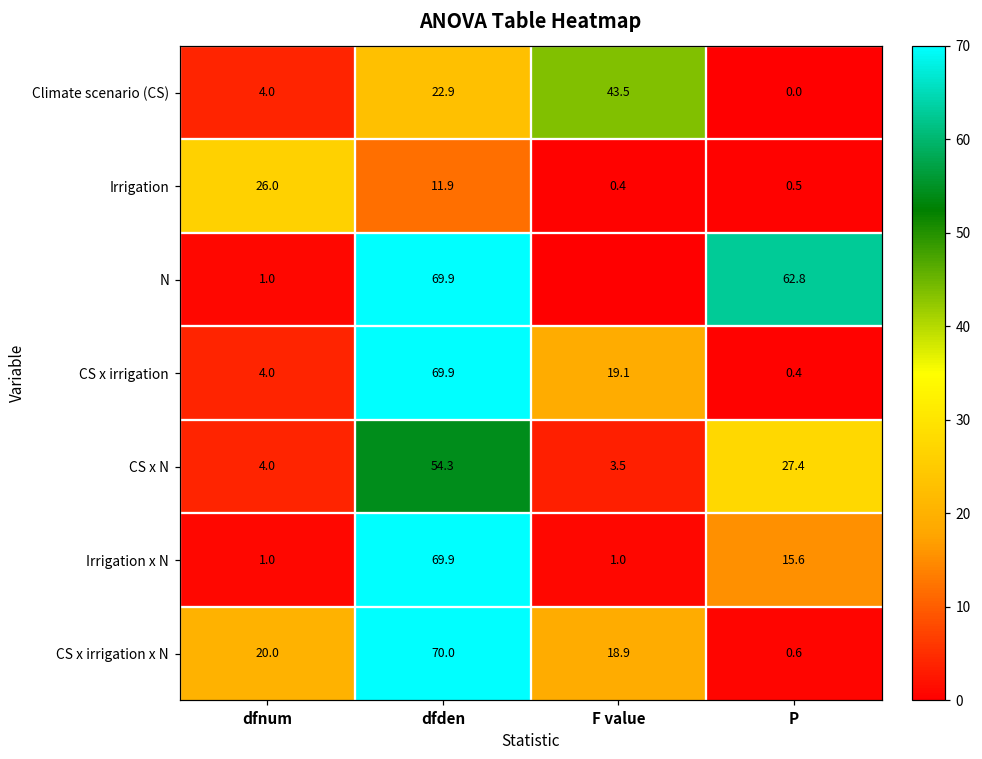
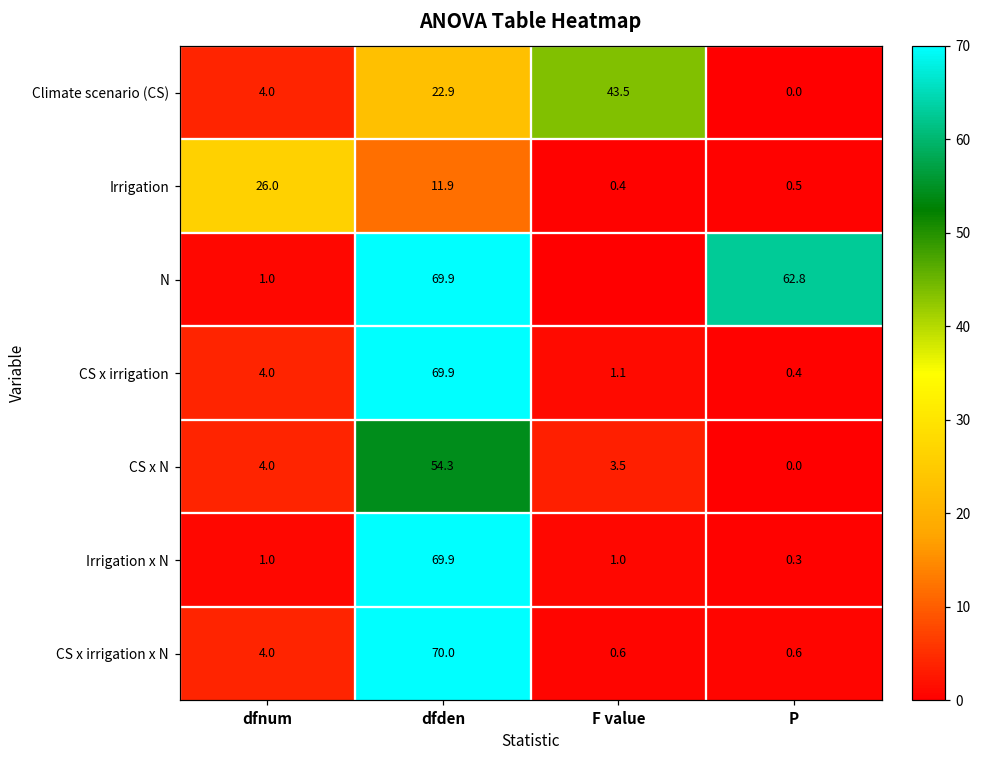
  {
    "Climate scenario (CS)": {
      "dfnum": 4.0,
      "dfden": 22.9,
      "F value": 43.5,
      "P": 0.0
    },
    "Irrigation": {
      "dfnum": 26.0,
      "dfden": 11.9,
      "F value": 0.4,
      "P": 0.5
    },
    "N": {
      "dfnum": 1.0,
      "dfden": 69.9,
      "P": 62.8
    },
    "CS x irrigation": {
      "dfnum": 4.0,
      "dfden": 69.9,
-     "F value": 19.1,
+     "F value": 1.1,
      "P": 0.4
    },
    "CS x N": {
      "dfnum": 4.0,
      "dfden": 54.3,
      "F value": 3.5,
-     "P": 27.4
+     "P": 0.0
    },
    "Irrigation x N": {
      "dfnum": 1.0,
      "dfden": 69.9,
      "F value": 1.0,
-     "P": 15.6
+     "P": 0.3
    },
    "CS x irrigation x N": {
-     "dfnum": 20.0,
+     "dfnum": 4.0,
      "dfden": 70.0,
-     "F value": 18.9,
+     "F value": 0.6,
      "P": 0.6
    }
  }
